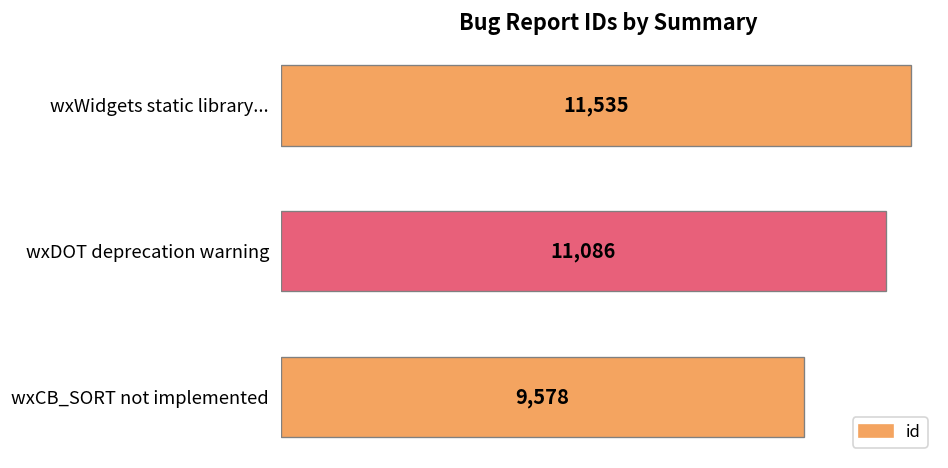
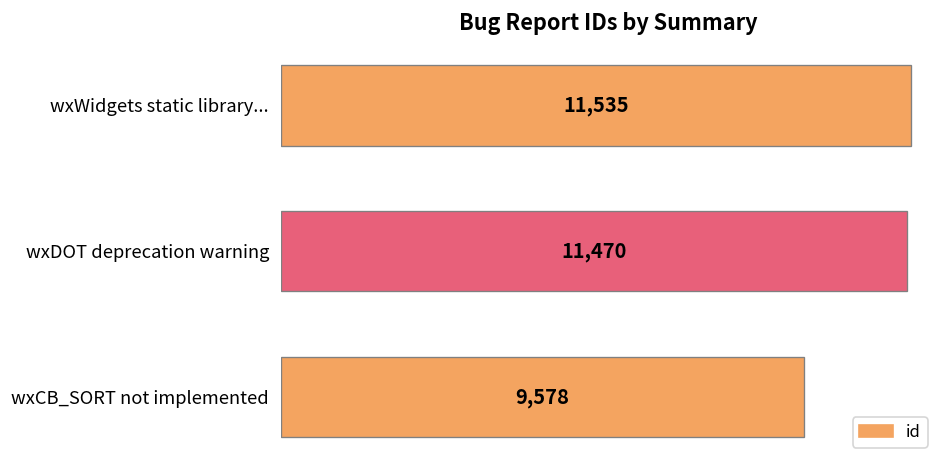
  {
    "wxWidgets static library...": "11,535",
-   "wxDOT deprecation warning": "11,086",
+   "wxDOT deprecation warning": "11,470",
    "wxCB_SORT not implemented": "9,578"
  }
